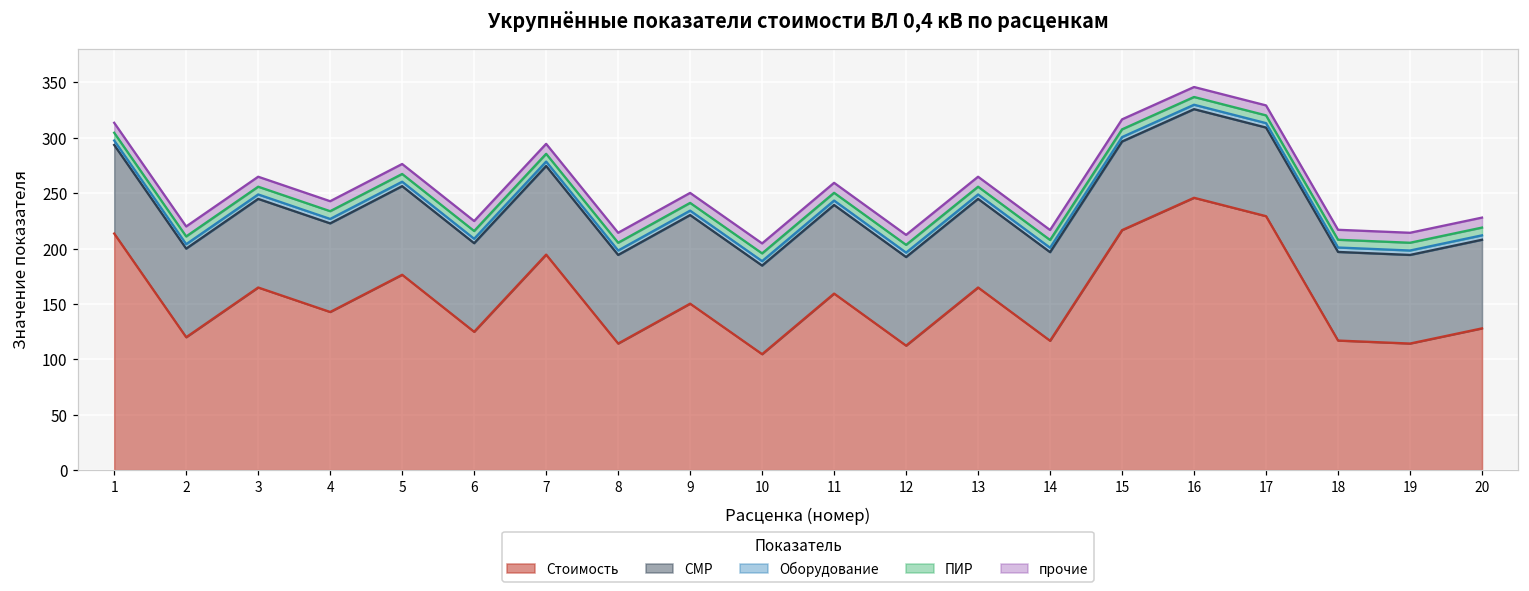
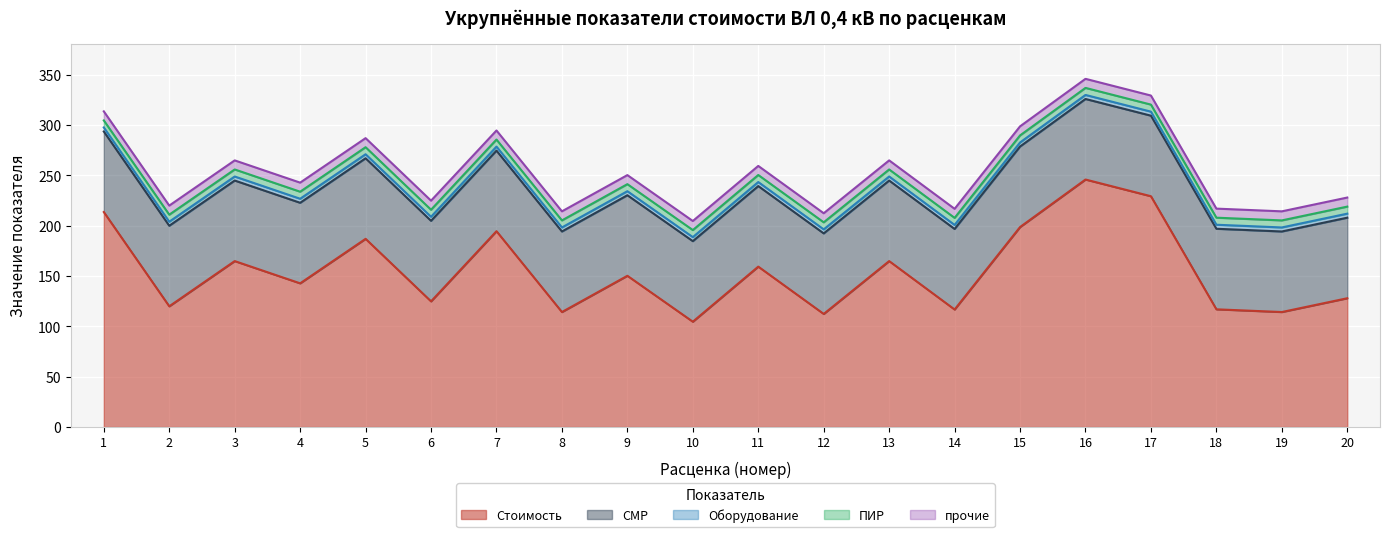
  {
    "Стоимость": {
      "1": 214,
      "2": 120,
      "3": 165,
      "4": 143,
-     "5": 176,
+     "5": 187,
      "6": 125,
      "7": 195,
      "8": 114,
      "9": 150,
      "10": 105,
      "11": 159,
      "12": 112,
      "13": 165,
      "14": 117,
-     "15": 217,
+     "15": 199,
      "16": 246,
      "17": 229,
      "18": 117,
      "19": 114,
      "20": 128
    },
    "СМР": {
      "1": 80,
      "2": 80,
      "3": 80,
      "4": 80,
      "5": 80,
      "6": 80,
      "7": 80,
      "8": 80,
      "9": 80,
      "10": 80,
      "11": 80,
      "12": 80,
      "13": 80,
      "14": 80,
      "15": 80,
      "16": 80,
      "17": 80,
      "18": 80,
      "19": 80,
      "20": 80
    },
    "Оборудование": {
      "1": 4,
      "2": 4,
      "3": 4,
      "4": 4,
      "5": 4,
      "6": 4,
      "7": 4,
      "8": 4,
      "9": 4,
      "10": 4,
      "11": 4,
      "12": 4,
      "13": 4,
      "14": 4,
      "15": 4,
      "16": 4,
      "17": 4,
      "18": 4,
      "19": 4,
      "20": 4
    },
    "ПИР": {
      "1": 7,
      "2": 7,
      "3": 7,
      "4": 7,
      "5": 7,
      "6": 7,
      "7": 7,
      "8": 7,
      "9": 7,
      "10": 7,
      "11": 7,
      "12": 7,
      "13": 7,
      "14": 7,
      "15": 7,
      "16": 7,
      "17": 7,
      "18": 7,
      "19": 7,
      "20": 7
    },
    "прочие": {
      "1": 9,
      "2": 9,
      "3": 9,
      "4": 9,
      "5": 9,
      "6": 9,
      "7": 9,
      "8": 9,
      "9": 9,
      "10": 9,
      "11": 9,
      "12": 9,
      "13": 9,
      "14": 9,
      "15": 9,
      "16": 9,
      "17": 9,
      "18": 9,
      "19": 9,
      "20": 9
    }
  }
